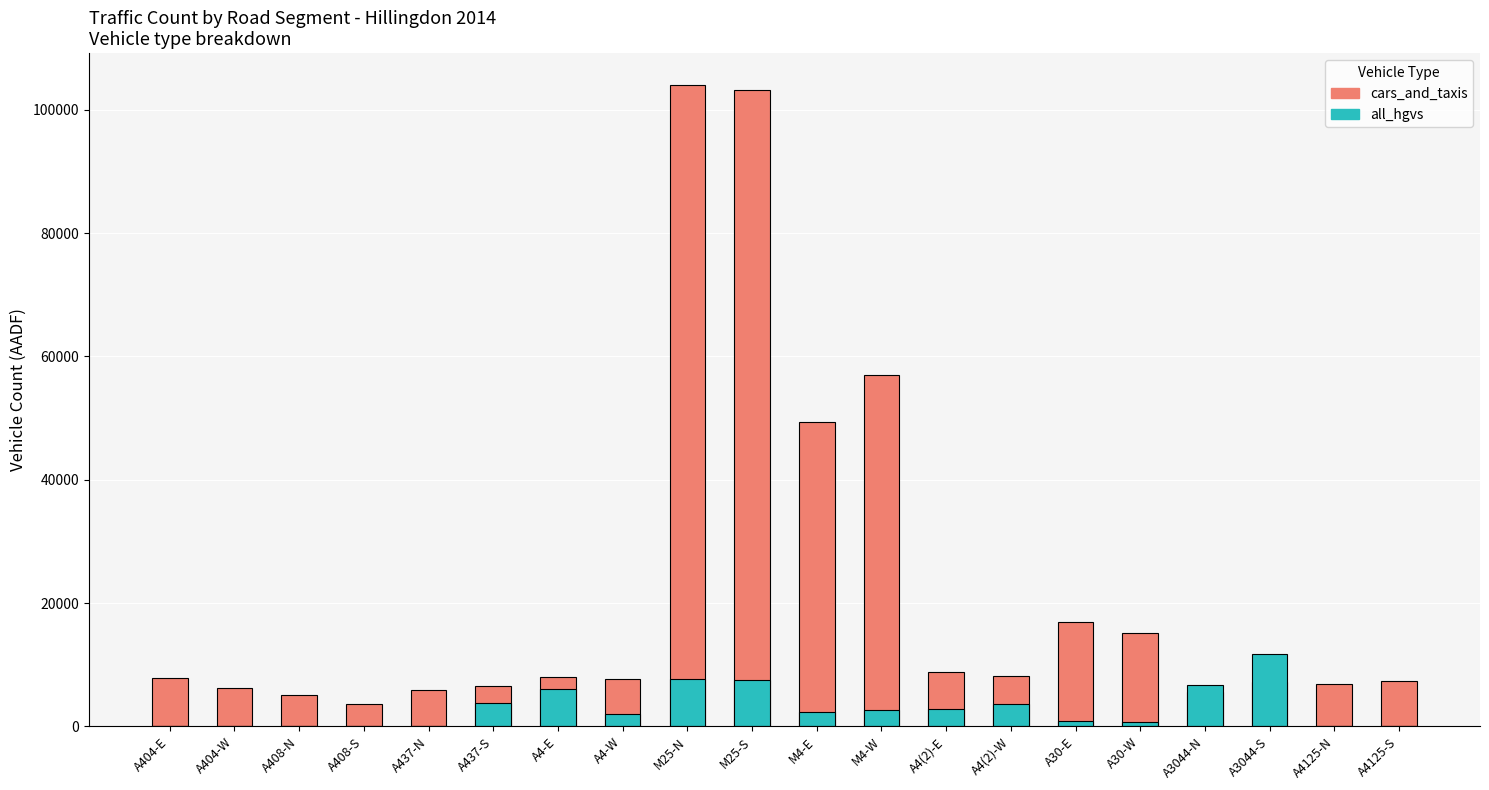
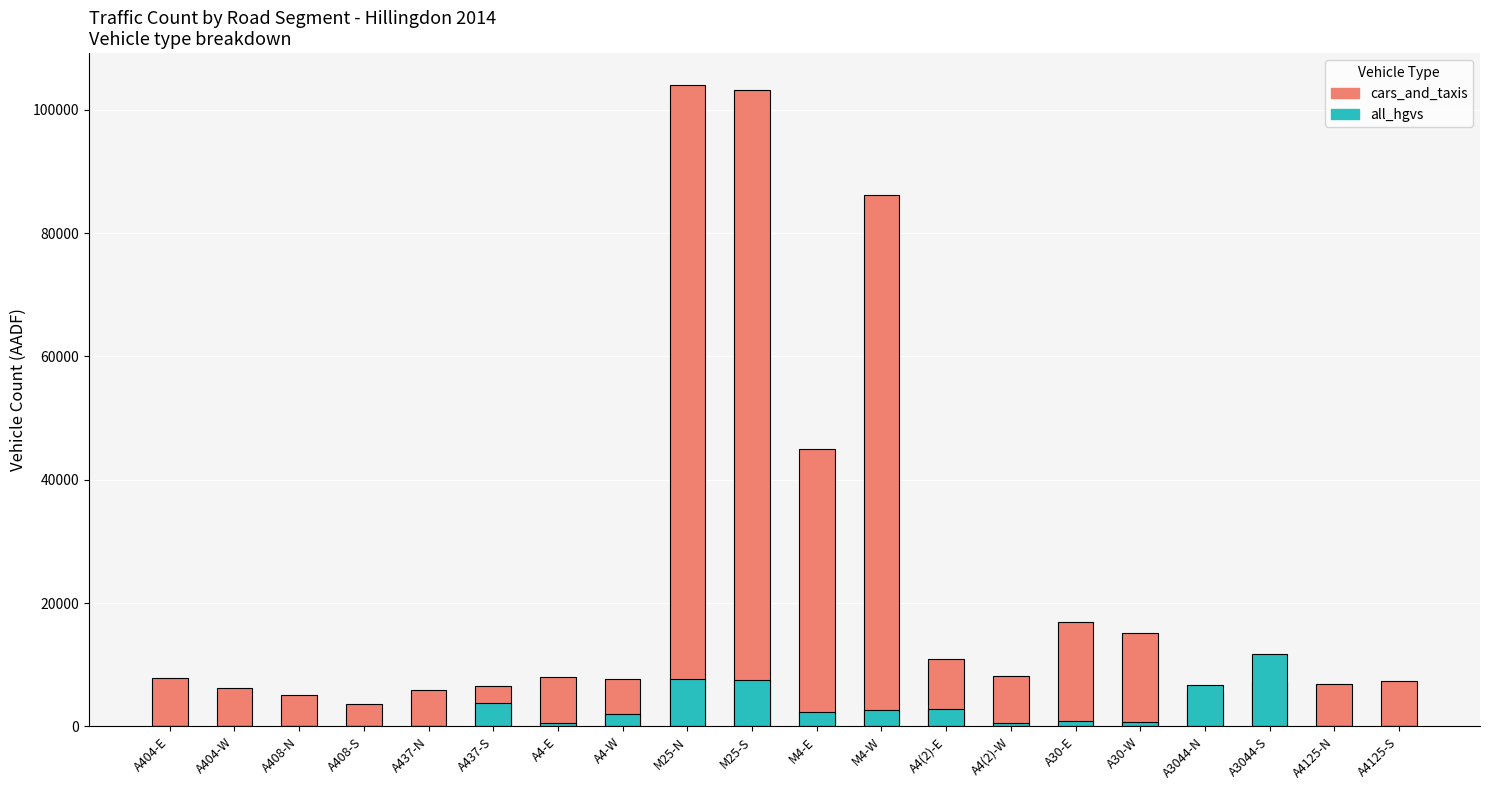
  {
    "cars_and_taxis": {
      "A404-E": 8000,
      "A404-W": 6000,
      "A408-N": 5000,
      "A408-S": 4000,
      "A437-N": 6000,
      "A437-S": 7000,
      "A4-E": 8000,
      "A4-W": 8000,
      "M25-N": 104000,
      "M25-S": 103000,
-     "M4-E": 49000,
-     "M4-W": 57000,
-     "A4(2)-E": 9000,
+     "M4-E": 45000,
+     "M4-W": 86000,
+     "A4(2)-E": 11000,
      "A4(2)-W": 8000,
      "A30-E": 17000,
      "A30-W": 15000,
      "A4125-N": 7000,
      "A4125-S": 7000
    },
    "all_hgvs": {
-     "A4-E": 6000,
-     "A4(2)-W": 4000,
+     "A4-E": 1000,
+     "A4(2)-W": 0,
      "A3044-N": 7000,
      "A3044-S": 12000
    }
  }
